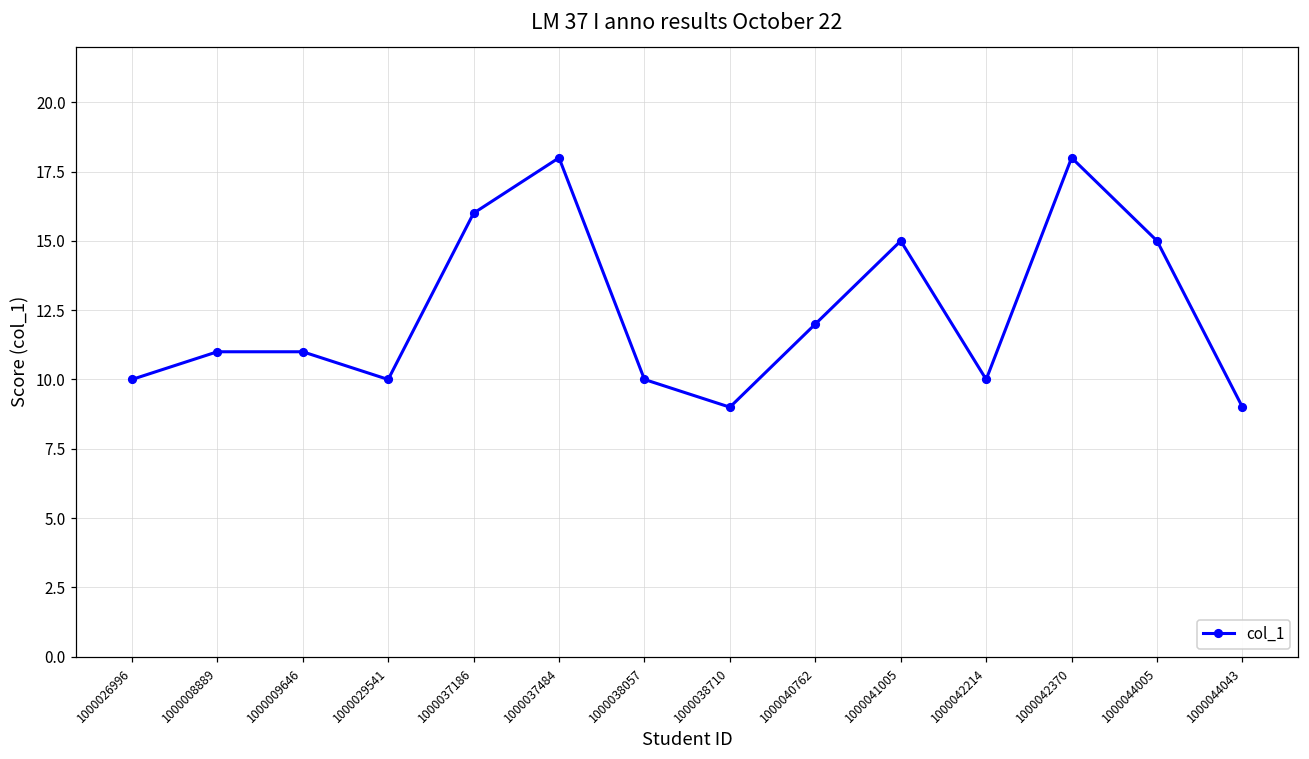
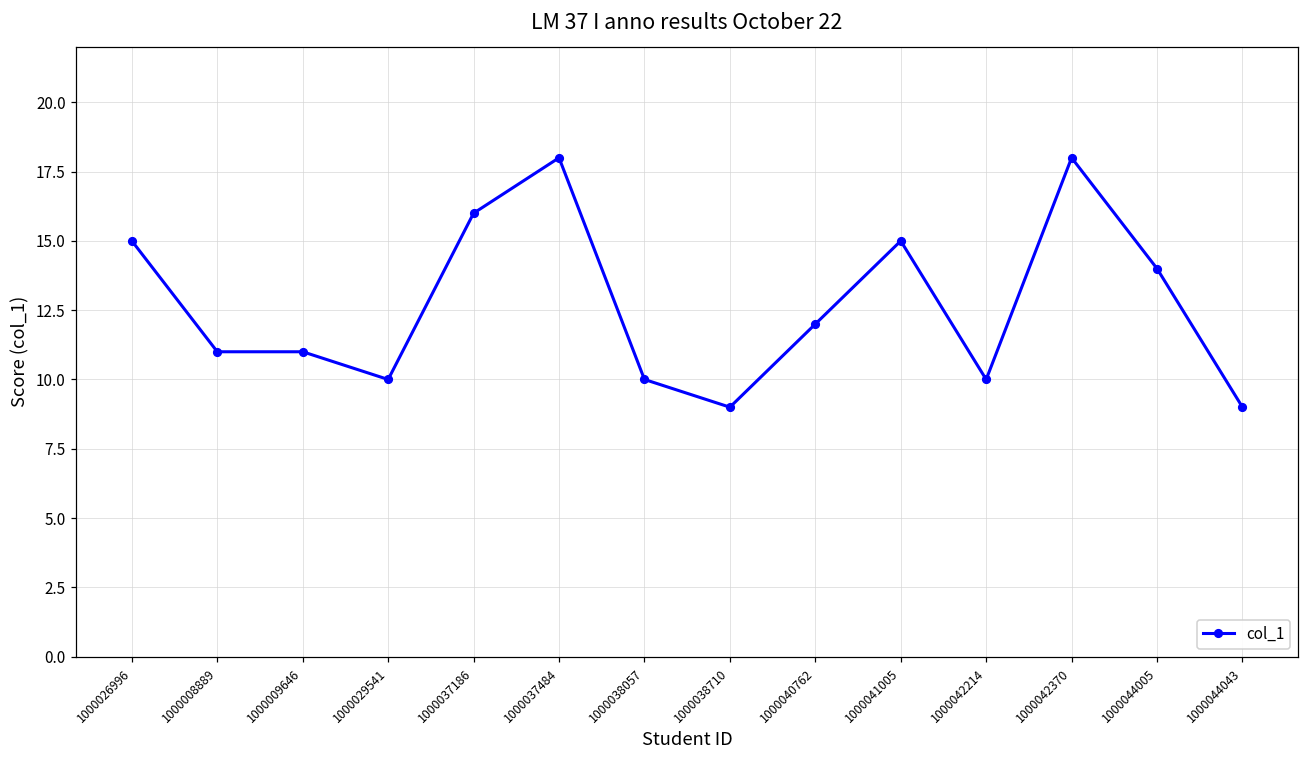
  {
-   "1000026996": 10,
+   "1000026996": 15,
    "1000008889": 11,
    "1000009646": 11,
    "1000029541": 10,
    "1000037186": 16,
    "1000037484": 18,
    "1000038057": 10,
    "1000038710": 9,
    "1000040762": 12,
    "1000041005": 15,
    "1000042214": 10,
    "1000042370": 18,
-   "1000044005": 15,
+   "1000044005": 14,
    "1000044043": 9
  }
